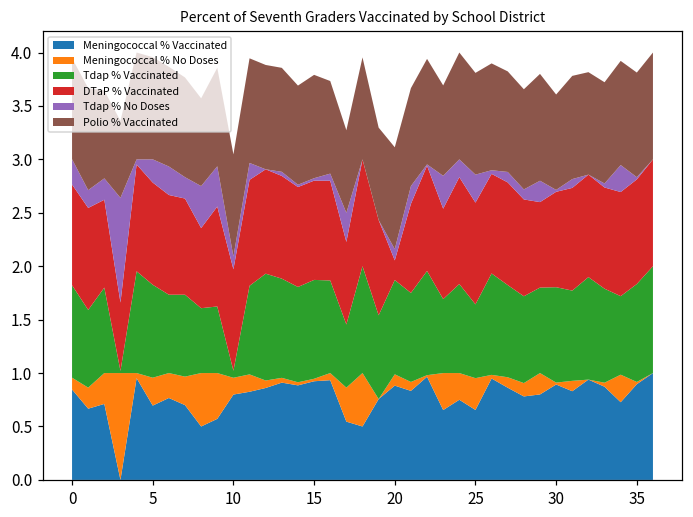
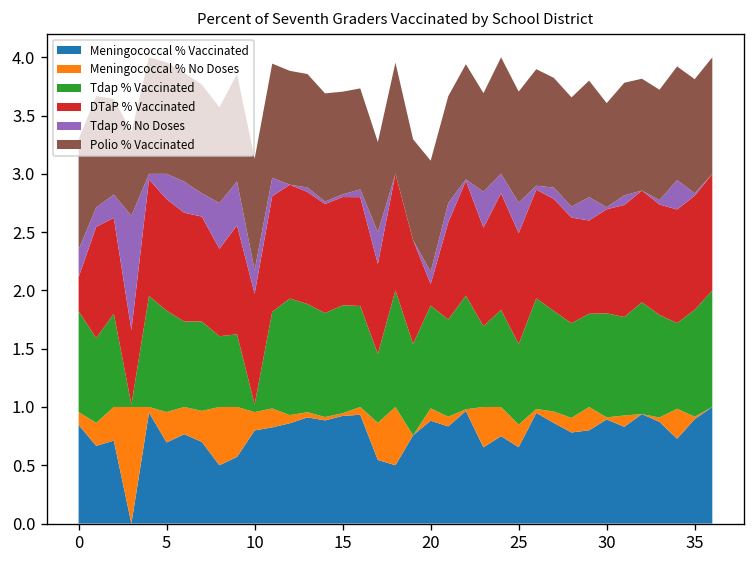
  {
    "Meningococcal % No Doses": {
-     "25": 0.3
+     "25": 0.2
    },
    "DTaP % Vaccinated": {
-     "0": 0.9
+     "0": 0.3
    },
    "Tdap % No Doses": {
-     "10": 0.1
+     "10": 0.2
    },
    "Polio % Vaccinated": {
      "10": 1.0,
-     "15": 1.0,
+     "15": 0.9,
      "20": 1.0,
      "25": 1.0,
      "30": 0.9,
      "35": 1.0
    }
  }
